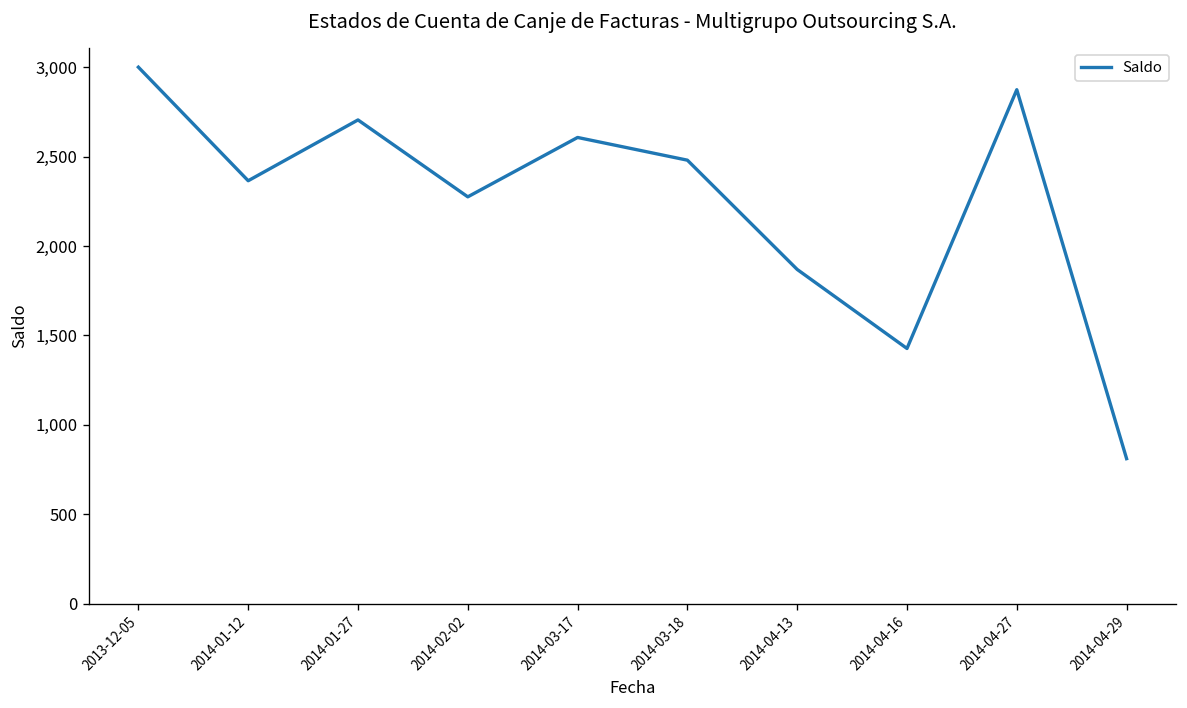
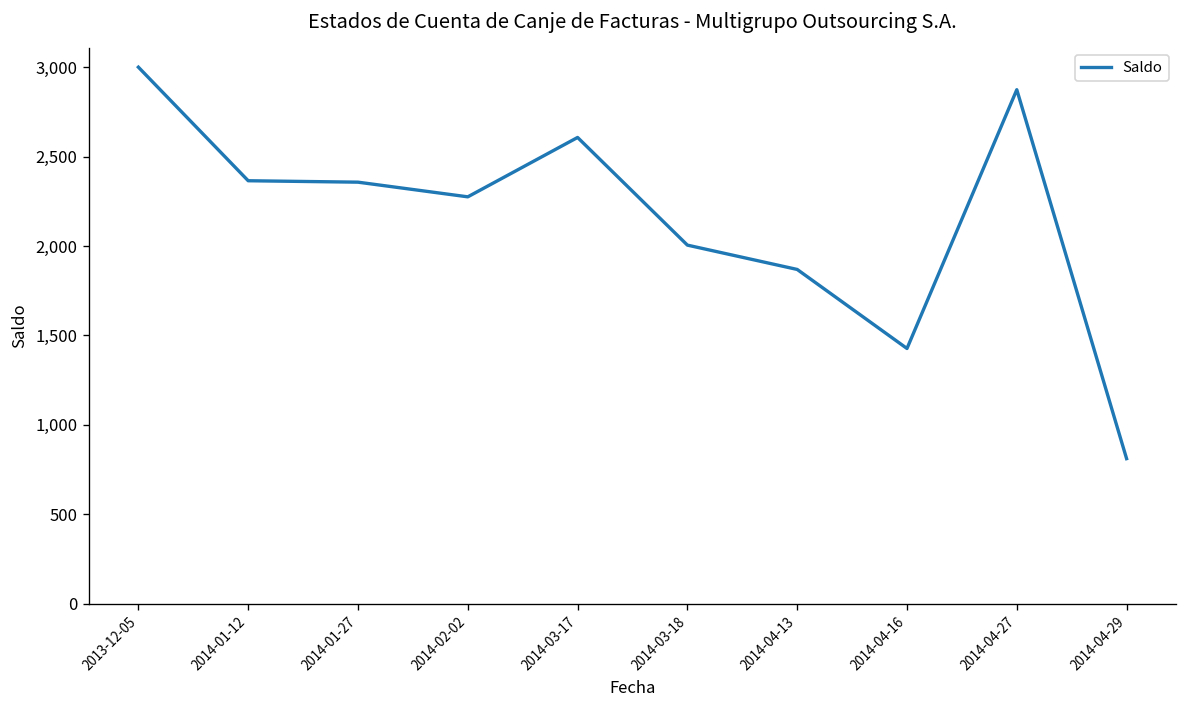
  {
    "2013-12-05": "3,000",
    "2014-01-12": "2,370",
-   "2014-01-27": "2,710",
+   "2014-01-27": "2,360",
    "2014-02-02": "2,280",
    "2014-03-17": "2,610",
-   "2014-03-18": "2,480",
+   "2014-03-18": "2,010",
    "2014-04-13": "1,870",
    "2014-04-16": "1,430",
    "2014-04-27": "2,870",
    "2014-04-29": "810"
  }
